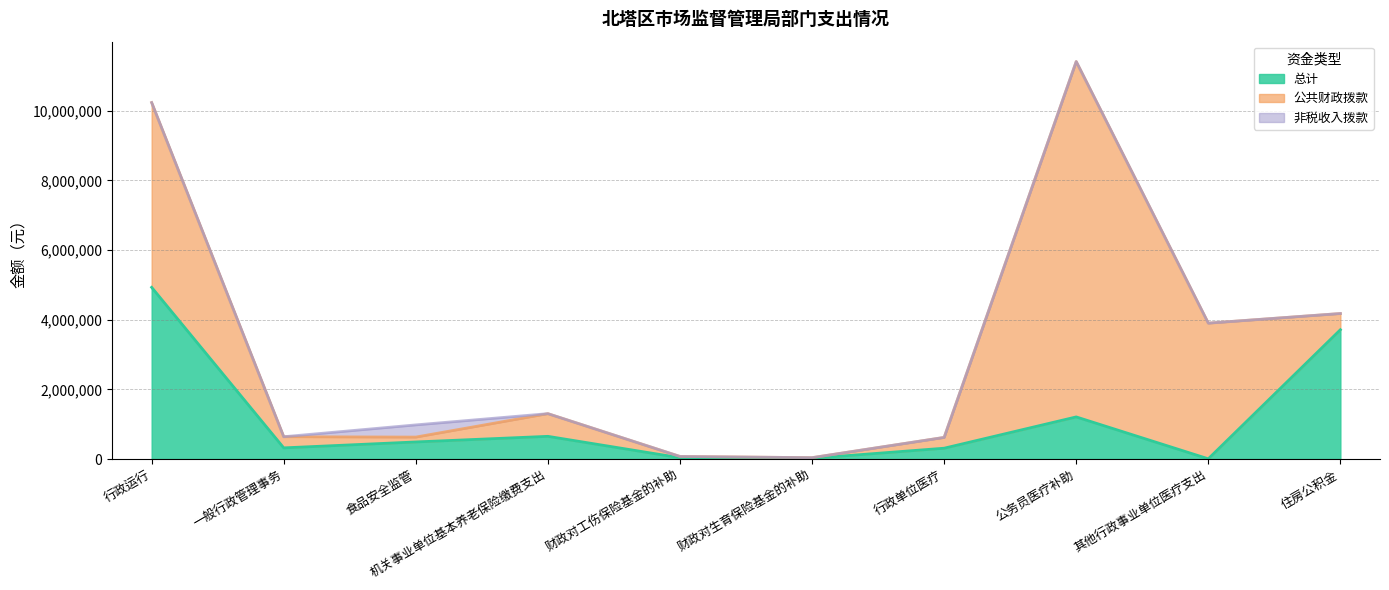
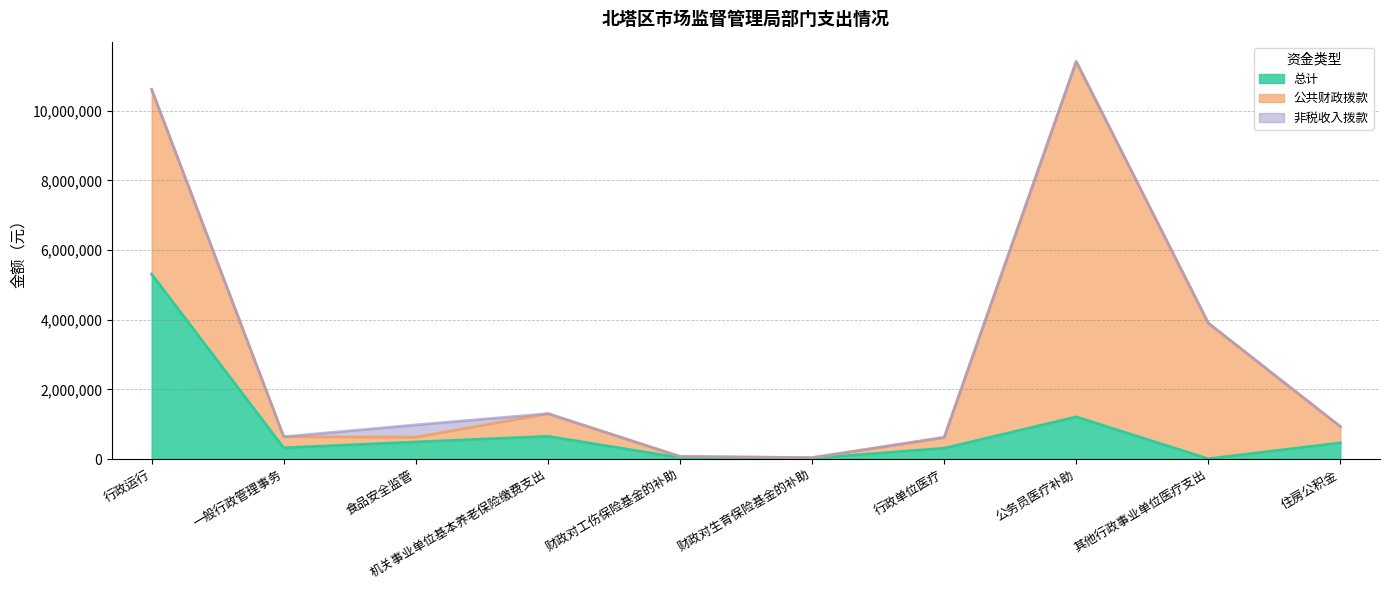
  {
    "总计": {
-     "行政运行": "4,900,000",
+     "行政运行": "5,300,000",
      "一般行政管理事务": "300,000",
      "食品安全监管": "500,000",
      "机关事业单位基本养老保险缴费支出": "700,000",
      "行政单位医疗": "300,000",
      "公务员医疗补助": "1,200,000",
      "其他行政事业单位医疗支出": "0",
-     "住房公积金": "3,700,000"
+     "住房公积金": "500,000"
    },
    "公共财政拨款": {
      "食品安全监管": "100,000"
    },
    "非税收入拨款": {
      "食品安全监管": "400,000"
    }
  }
